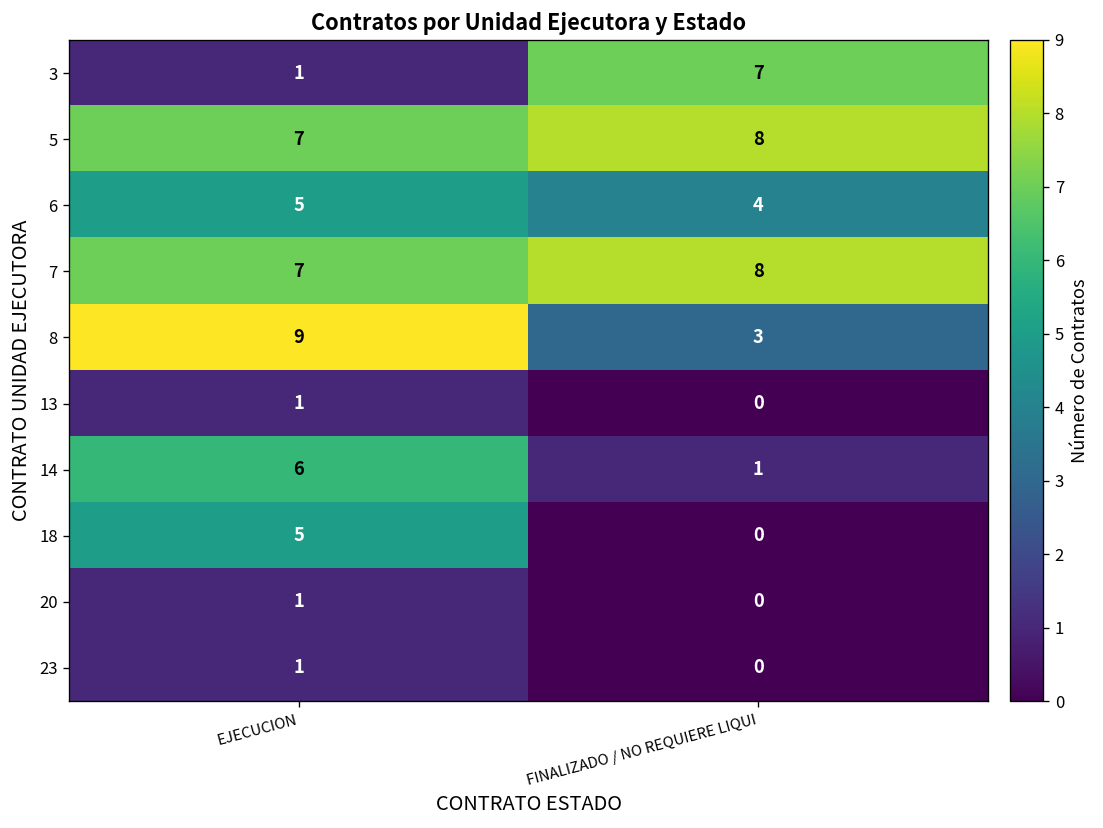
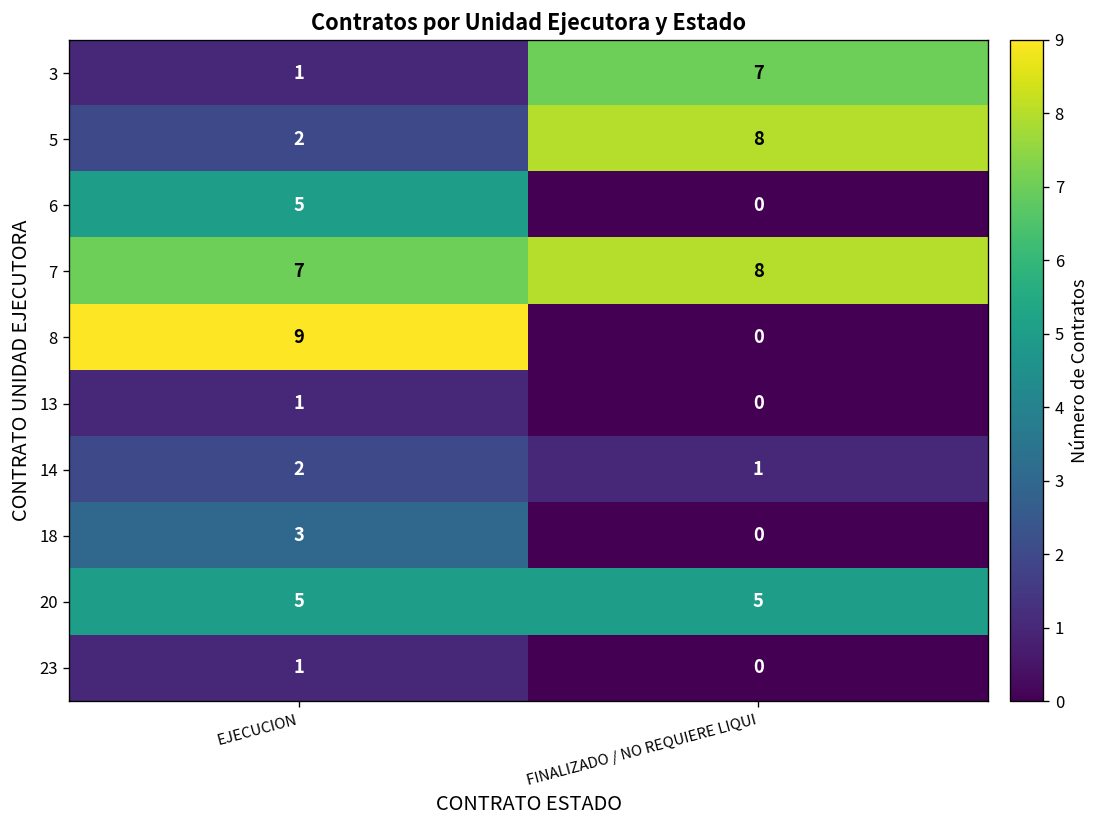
  {
    "3": {
      "EJECUCION": 1,
      "FINALIZADO / NO REQUIERE LIQUI": 7
    },
    "5": {
-     "EJECUCION": 7,
+     "EJECUCION": 2,
      "FINALIZADO / NO REQUIERE LIQUI": 8
    },
    "6": {
      "EJECUCION": 5,
-     "FINALIZADO / NO REQUIERE LIQUI": 4
+     "FINALIZADO / NO REQUIERE LIQUI": 0
    },
    "7": {
      "EJECUCION": 7,
      "FINALIZADO / NO REQUIERE LIQUI": 8
    },
    "8": {
      "EJECUCION": 9,
-     "FINALIZADO / NO REQUIERE LIQUI": 3
+     "FINALIZADO / NO REQUIERE LIQUI": 0
    },
    "13": {
      "EJECUCION": 1,
      "FINALIZADO / NO REQUIERE LIQUI": 0
    },
    "14": {
-     "EJECUCION": 6,
+     "EJECUCION": 2,
      "FINALIZADO / NO REQUIERE LIQUI": 1
    },
    "18": {
-     "EJECUCION": 5,
+     "EJECUCION": 3,
      "FINALIZADO / NO REQUIERE LIQUI": 0
    },
    "20": {
-     "EJECUCION": 1,
-     "FINALIZADO / NO REQUIERE LIQUI": 0
+     "EJECUCION": 5,
+     "FINALIZADO / NO REQUIERE LIQUI": 5
    },
    "23": {
      "EJECUCION": 1,
      "FINALIZADO / NO REQUIERE LIQUI": 0
    }
  }
